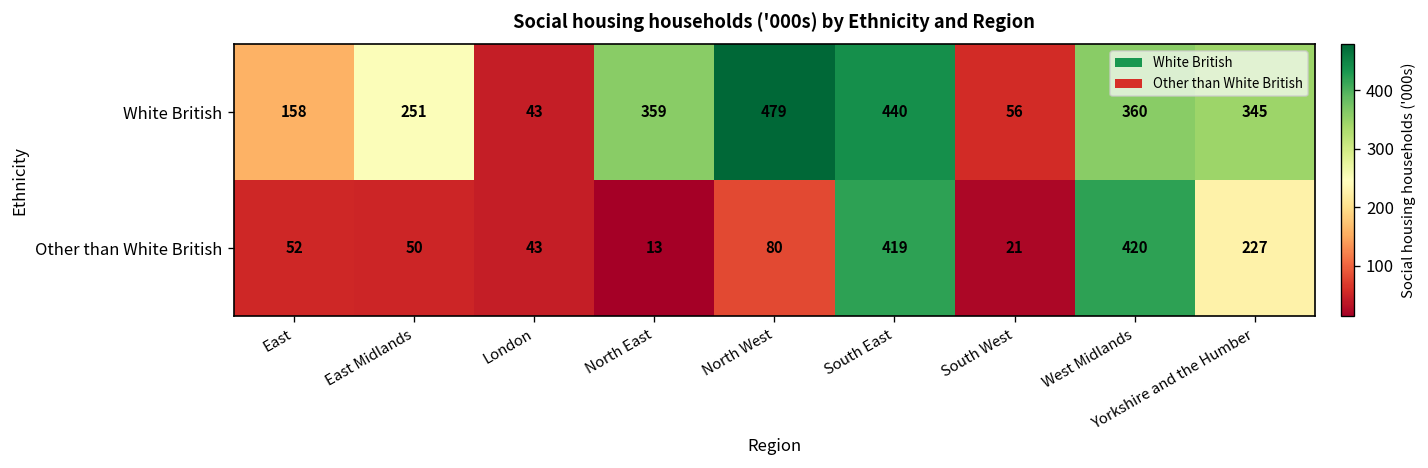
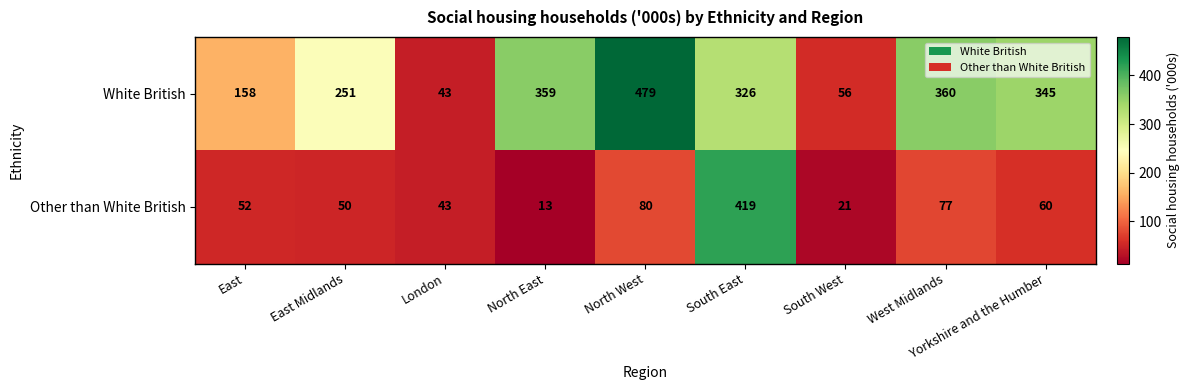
  {
    "White British": {
      "East": 158,
      "East Midlands": 251,
      "London": 43,
      "North East": 359,
      "North West": 479,
-     "South East": 440,
+     "South East": 326,
      "South West": 56,
      "West Midlands": 360,
      "Yorkshire and the Humber": 345
    },
    "Other than White British": {
      "East": 52,
      "East Midlands": 50,
      "London": 43,
      "North East": 13,
      "North West": 80,
      "South East": 419,
      "South West": 21,
-     "West Midlands": 420,
-     "Yorkshire and the Humber": 227
+     "West Midlands": 77,
+     "Yorkshire and the Humber": 60
    }
  }
